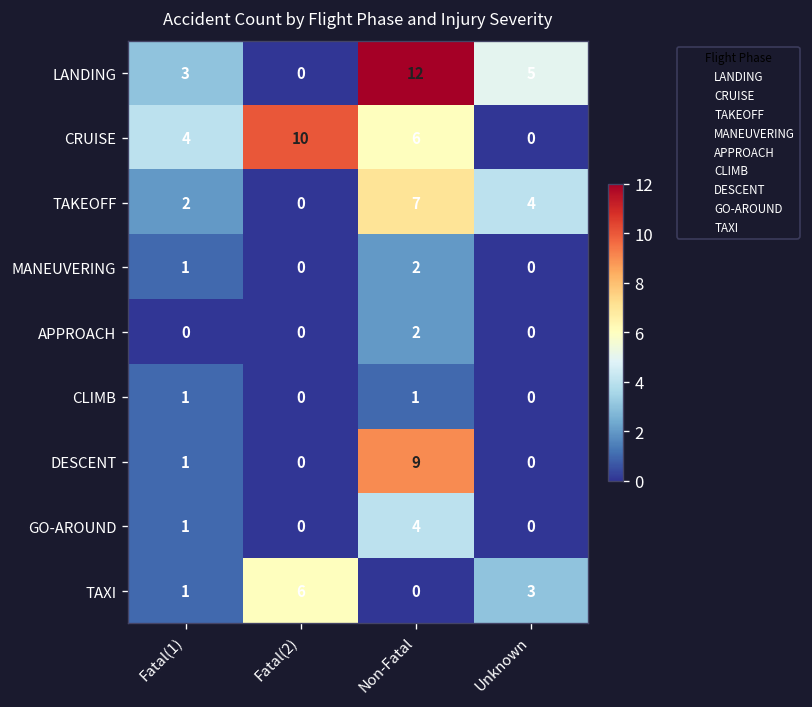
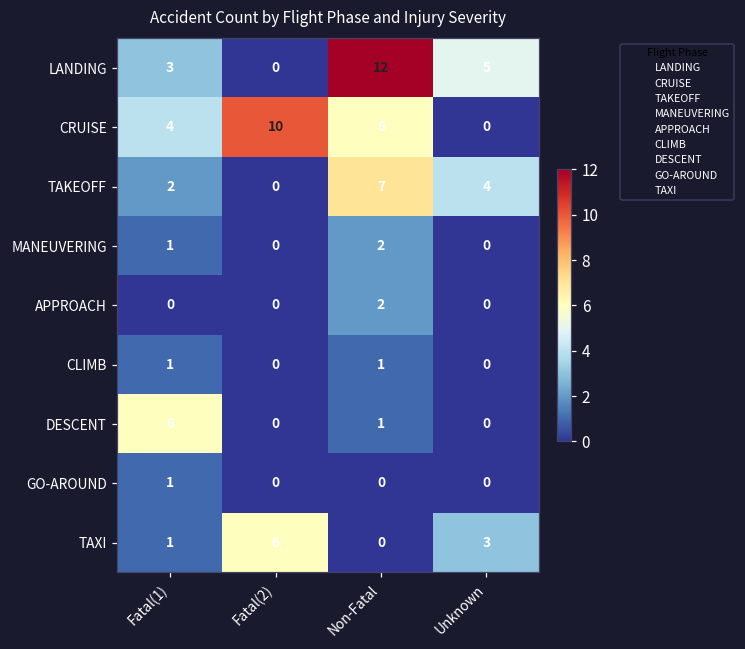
  {
    "LANDING": {
      "Fatal(1)": 3,
      "Fatal(2)": 0,
      "Non-Fatal": 12
    },
    "CRUISE": {
      "Fatal(1)": 4,
      "Fatal(2)": 10,
      "Non-Fatal": 6,
      "Unknown": 0
    },
    "TAKEOFF": {
      "Fatal(1)": 2,
      "Fatal(2)": 0,
      "Non-Fatal": 7,
      "Unknown": 4
    },
    "MANEUVERING": {
      "Fatal(1)": 1,
      "Fatal(2)": 0,
      "Non-Fatal": 2,
      "Unknown": 0
    },
    "APPROACH": {
      "Fatal(1)": 0,
      "Fatal(2)": 0,
      "Non-Fatal": 2,
      "Unknown": 0
    },
    "CLIMB": {
      "Fatal(1)": 1,
      "Fatal(2)": 0,
      "Non-Fatal": 1,
      "Unknown": 0
    },
    "DESCENT": {
-     "Fatal(1)": 1,
+     "Fatal(1)": 6,
      "Fatal(2)": 0,
-     "Non-Fatal": 9,
+     "Non-Fatal": 1,
      "Unknown": 0
    },
    "GO-AROUND": {
      "Fatal(1)": 1,
      "Fatal(2)": 0,
-     "Non-Fatal": 4,
+     "Non-Fatal": 0,
      "Unknown": 0
    },
    "TAXI": {
      "Fatal(1)": 1,
      "Fatal(2)": 6,
      "Non-Fatal": 0,
      "Unknown": 3
    }
  }
